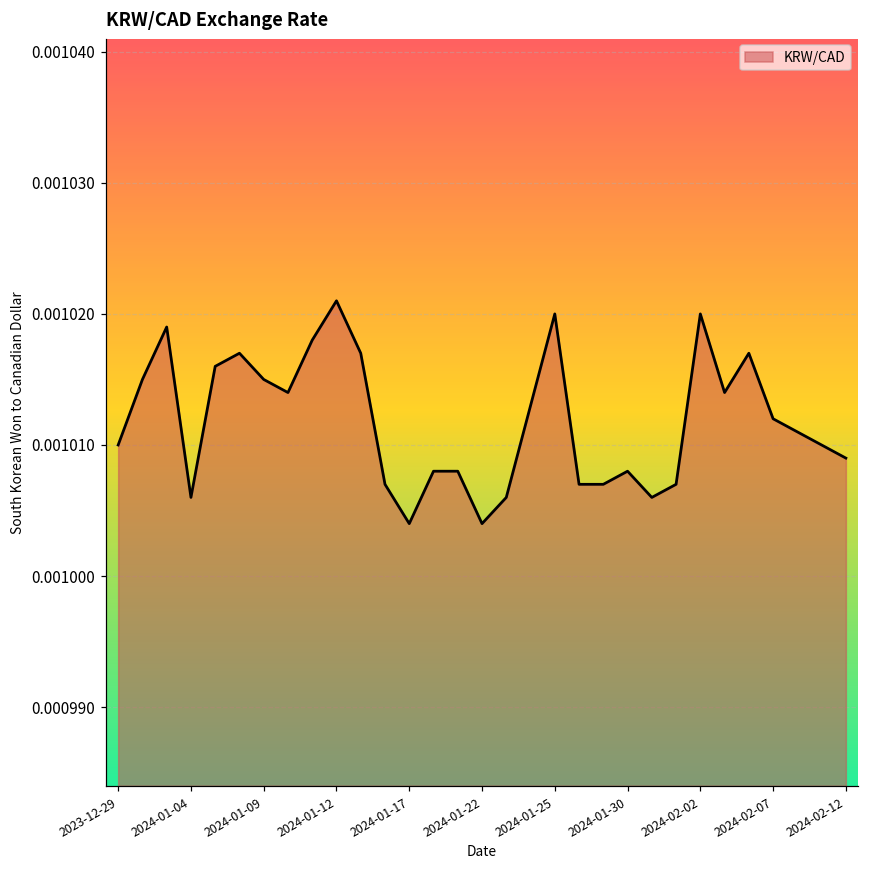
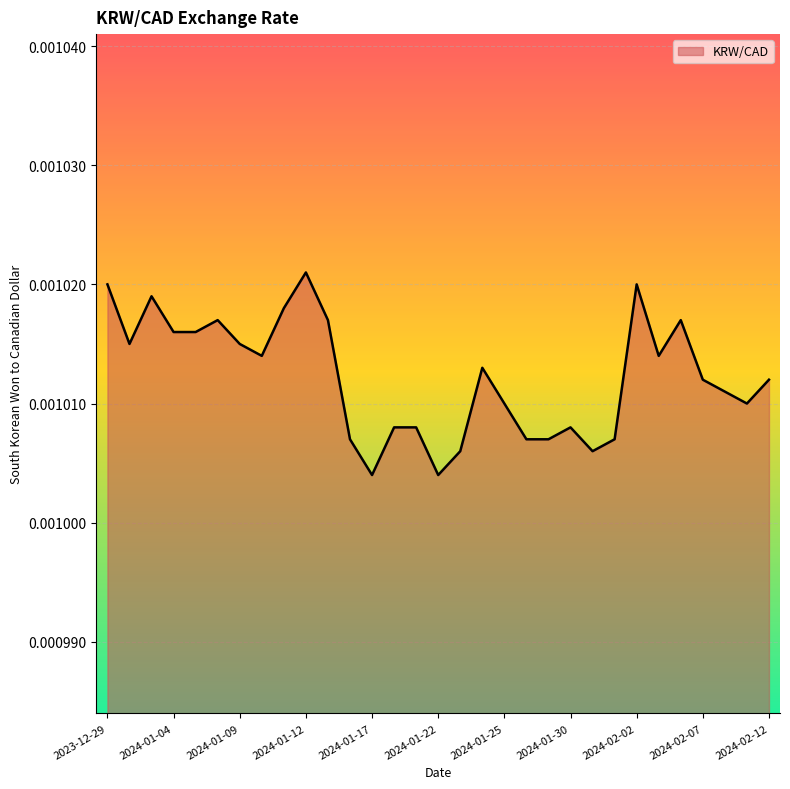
  {
-   "2023-12-29": 0.00101,
-   "2024-01-04": 0.001006,
+   "2023-12-29": 0.00102,
+   "2024-01-04": 0.001016,
    "2024-01-09": 0.001015,
    "2024-01-12": 0.001021,
    "2024-01-17": 0.001004,
    "2024-01-22": 0.001004,
-   "2024-01-25": 0.00102,
+   "2024-01-25": 0.00101,
    "2024-01-30": 0.001008,
    "2024-02-02": 0.001020,
    "2024-02-07": 0.001012,
-   "2024-02-12": 0.001009
+   "2024-02-12": 0.001012
  }
